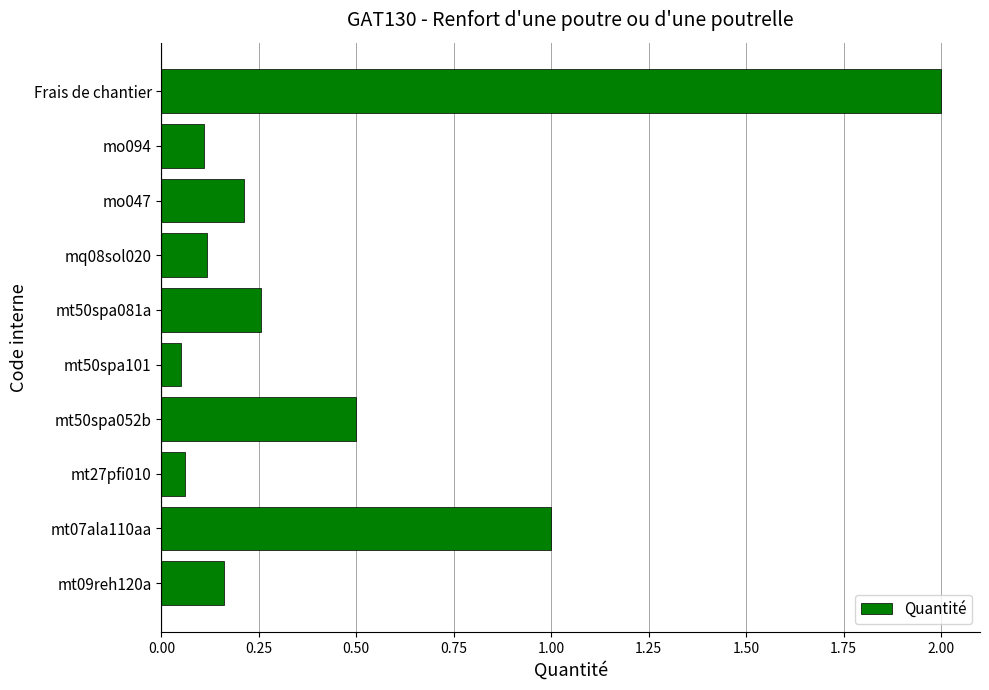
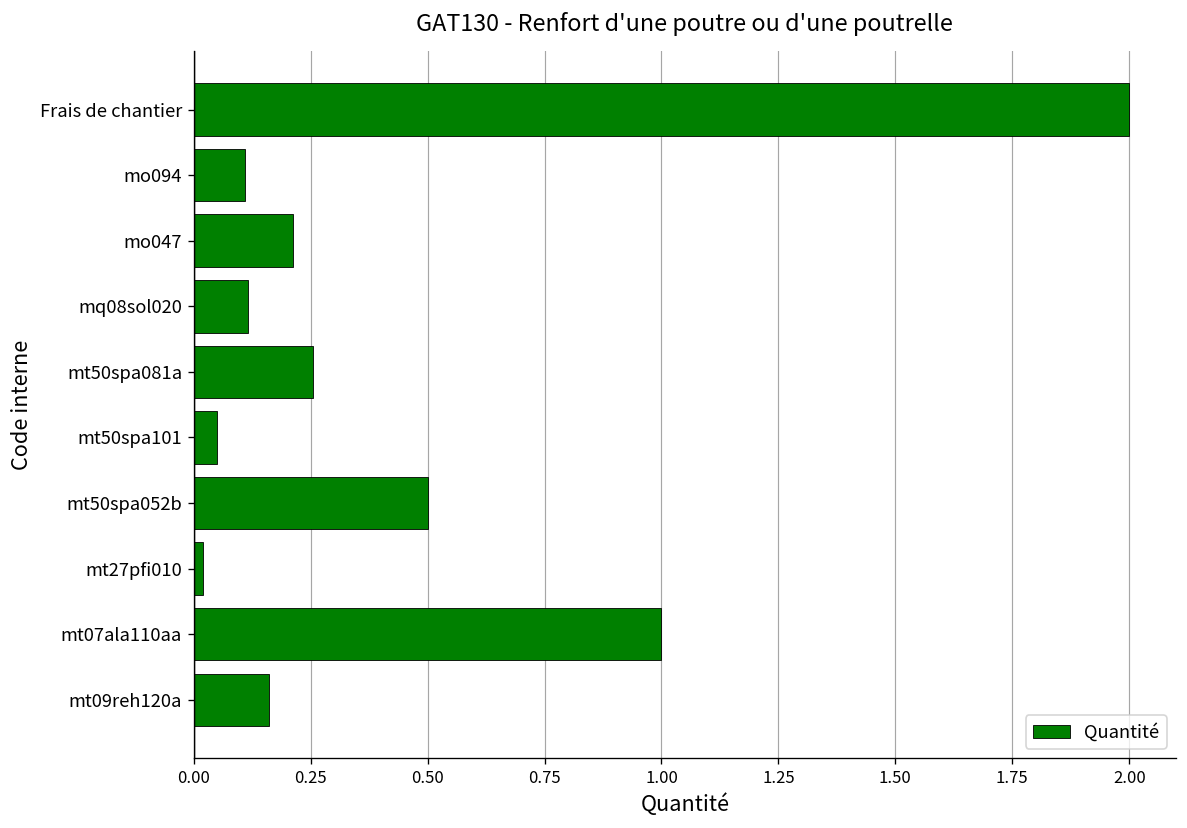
  {
    "Frais de chantier": 2.00,
    "mo094": 0.11,
    "mo047": 0.21,
    "mq08sol020": 0.12,
    "mt50spa081a": 0.26,
    "mt50spa101": 0.05,
    "mt50spa052b": 0.50,
-   "mt27pfi010": 0.06,
+   "mt27pfi010": 0.02,
    "mt07ala110aa": 1.00,
    "mt09reh120a": 0.16
  }
